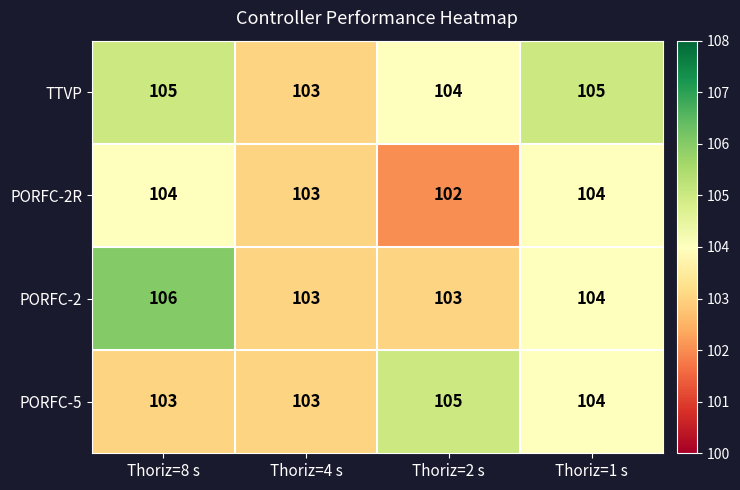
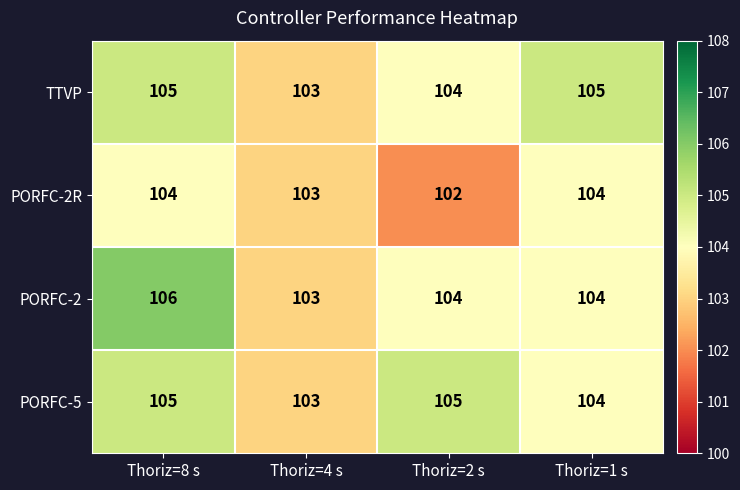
  {
    "TTVP": {
      "Thoriz=8 s": 105,
      "Thoriz=4 s": 103,
      "Thoriz=2 s": 104,
      "Thoriz=1 s": 105
    },
    "PORFC-2R": {
      "Thoriz=8 s": 104,
      "Thoriz=4 s": 103,
      "Thoriz=2 s": 102,
      "Thoriz=1 s": 104
    },
    "PORFC-2": {
      "Thoriz=8 s": 106,
      "Thoriz=4 s": 103,
-     "Thoriz=2 s": 103,
+     "Thoriz=2 s": 104,
      "Thoriz=1 s": 104
    },
    "PORFC-5": {
-     "Thoriz=8 s": 103,
+     "Thoriz=8 s": 105,
      "Thoriz=4 s": 103,
      "Thoriz=2 s": 105,
      "Thoriz=1 s": 104
    }
  }
